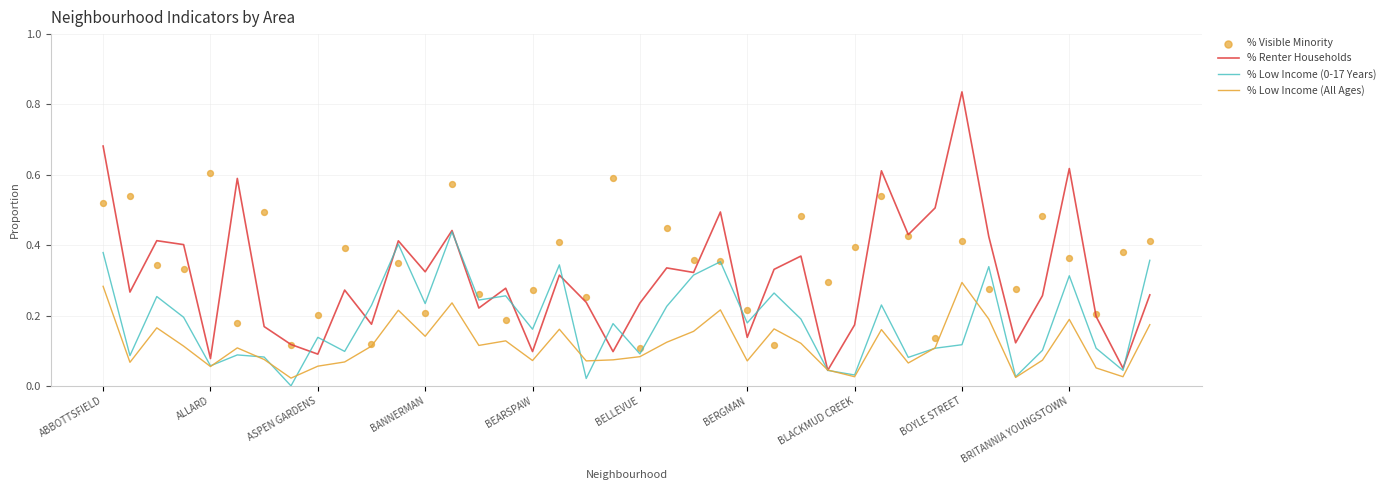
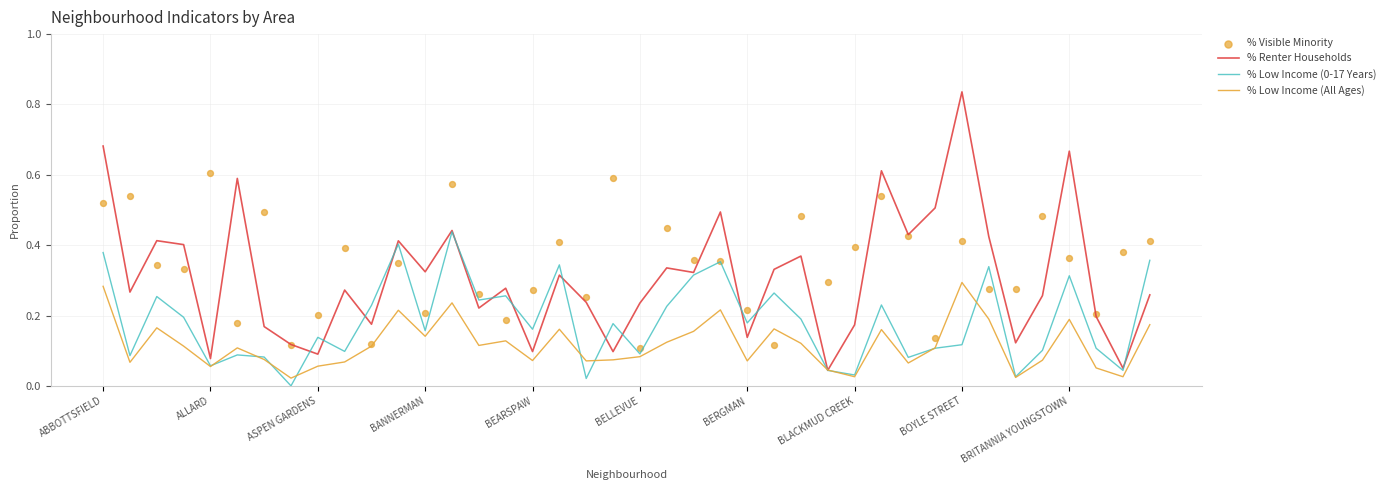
  {
    "% Renter Households": {
      "ABBOTTSFIELD": 0.68,
      "ALLARD": 0.08,
      "ASPEN GARDENS": 0.09,
      "BANNERMAN": 0.32,
      "BEARSPAW": 0.10,
      "BELLEVUE": 0.24,
      "BERGMAN": 0.14,
      "BLACKMUD CREEK": 0.17,
      "BOYLE STREET": 0.84,
-     "BRITANNIA YOUNGSTOWN": 0.62
+     "BRITANNIA YOUNGSTOWN": 0.67
    },
    "% Low Income (0-17 Years)": {
      "ABBOTTSFIELD": 0.38,
      "ASPEN GARDENS": 0.14,
-     "BANNERMAN": 0.23,
+     "BANNERMAN": 0.16,
      "BEARSPAW": 0.16,
      "BELLEVUE": 0.09,
      "BERGMAN": 0.18,
      "BOYLE STREET": 0.12,
      "BRITANNIA YOUNGSTOWN": 0.31
    }
  }
